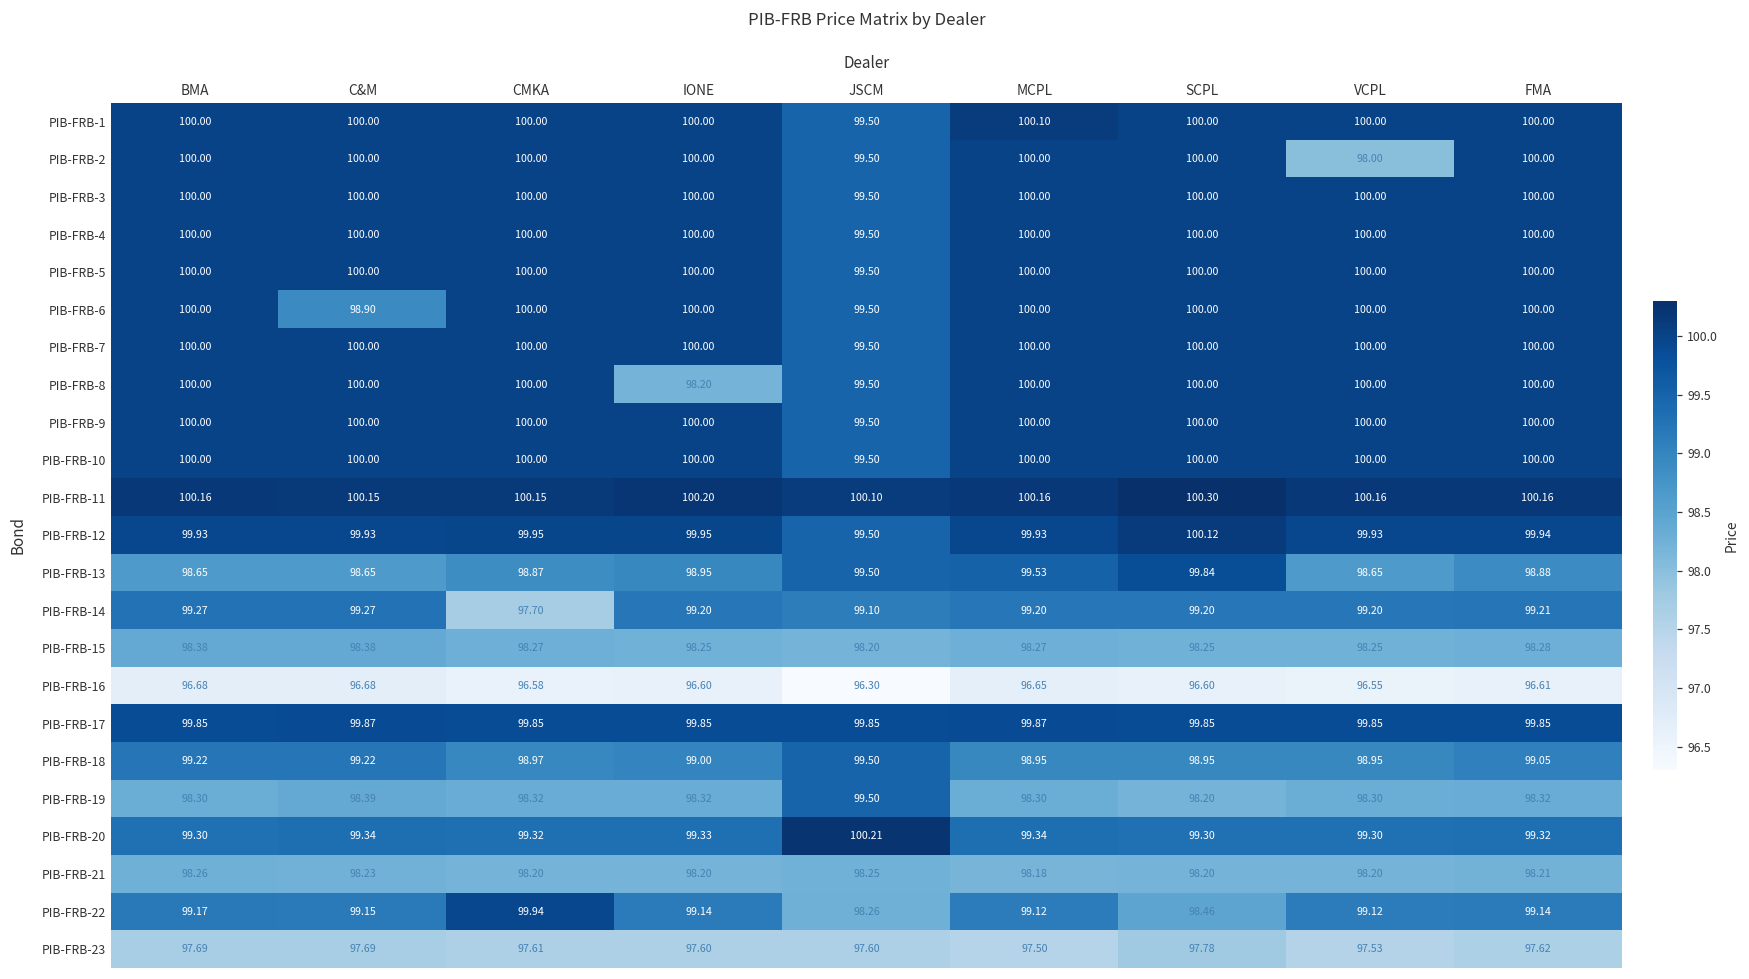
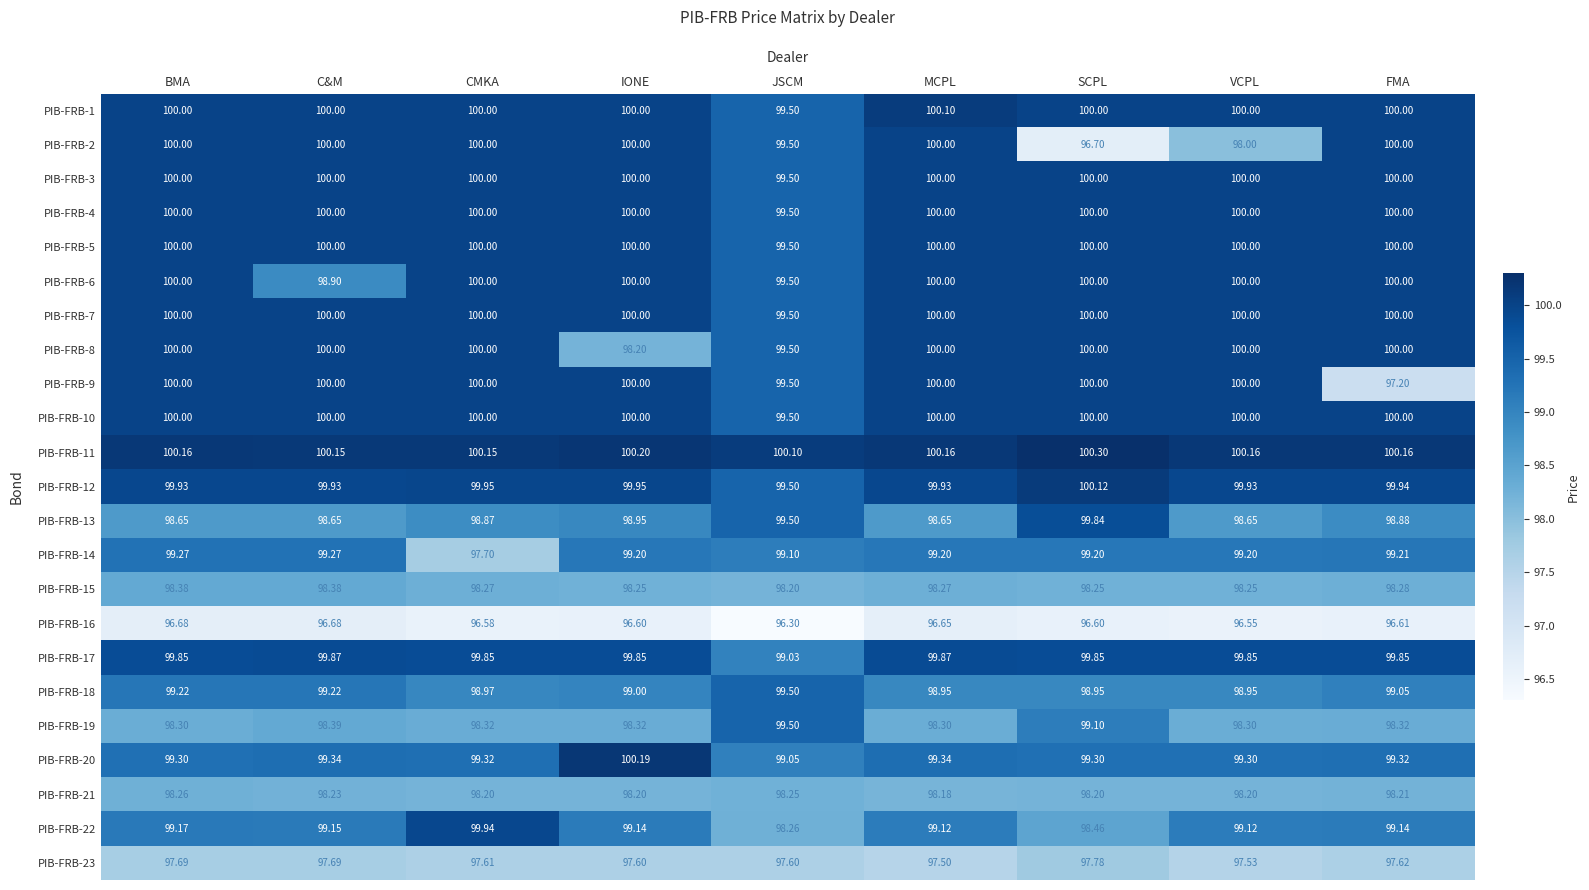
  {
    "PIB-FRB-1": {
      "BMA": 100.00,
      "C&M": 100.00,
      "CMKA": 100.00,
      "IONE": 100.00,
      "JSCM": 99.50,
      "MCPL": 100.10,
      "SCPL": 100.00,
      "VCPL": 100.00,
      "FMA": 100.00
    },
    "PIB-FRB-2": {
      "BMA": 100.00,
      "C&M": 100.00,
      "CMKA": 100.00,
      "IONE": 100.00,
      "JSCM": 99.50,
      "MCPL": 100.00,
-     "SCPL": 100.00,
+     "SCPL": 96.70,
      "VCPL": 98.00,
      "FMA": 100.00
    },
    "PIB-FRB-3": {
      "BMA": 100.00,
      "C&M": 100.00,
      "CMKA": 100.00,
      "IONE": 100.00,
      "JSCM": 99.50,
      "MCPL": 100.00,
      "SCPL": 100.00,
      "VCPL": 100.00,
      "FMA": 100.00
    },
    "PIB-FRB-4": {
      "BMA": 100.00,
      "C&M": 100.00,
      "CMKA": 100.00,
      "IONE": 100.00,
      "JSCM": 99.50,
      "MCPL": 100.00,
      "SCPL": 100.00,
      "VCPL": 100.00,
      "FMA": 100.00
    },
    "PIB-FRB-5": {
      "BMA": 100.00,
      "C&M": 100.00,
      "CMKA": 100.00,
      "IONE": 100.00,
      "JSCM": 99.50,
      "MCPL": 100.00,
      "SCPL": 100.00,
      "VCPL": 100.00,
      "FMA": 100.00
    },
    "PIB-FRB-6": {
      "BMA": 100.00,
      "C&M": 98.90,
      "CMKA": 100.00,
      "IONE": 100.00,
      "JSCM": 99.50,
      "MCPL": 100.00,
      "SCPL": 100.00,
      "VCPL": 100.00,
      "FMA": 100.00
    },
    "PIB-FRB-7": {
      "BMA": 100.00,
      "C&M": 100.00,
      "CMKA": 100.00,
      "IONE": 100.00,
      "JSCM": 99.50,
      "MCPL": 100.00,
      "SCPL": 100.00,
      "VCPL": 100.00,
      "FMA": 100.00
    },
    "PIB-FRB-8": {
      "BMA": 100.00,
      "C&M": 100.00,
      "CMKA": 100.00,
      "IONE": 98.20,
      "JSCM": 99.50,
      "MCPL": 100.00,
      "SCPL": 100.00,
      "VCPL": 100.00,
      "FMA": 100.00
    },
    "PIB-FRB-9": {
      "BMA": 100.00,
      "C&M": 100.00,
      "CMKA": 100.00,
      "IONE": 100.00,
      "JSCM": 99.50,
      "MCPL": 100.00,
      "SCPL": 100.00,
      "VCPL": 100.00,
-     "FMA": 100.00
+     "FMA": 97.20
    },
    "PIB-FRB-10": {
      "BMA": 100.00,
      "C&M": 100.00,
      "CMKA": 100.00,
      "IONE": 100.00,
      "JSCM": 99.50,
      "MCPL": 100.00,
      "SCPL": 100.00,
      "VCPL": 100.00,
      "FMA": 100.00
    },
    "PIB-FRB-11": {
      "BMA": 100.16,
      "C&M": 100.15,
      "CMKA": 100.15,
      "IONE": 100.20,
      "JSCM": 100.10,
      "MCPL": 100.16,
      "SCPL": 100.30,
      "VCPL": 100.16,
      "FMA": 100.16
    },
    "PIB-FRB-12": {
      "BMA": 99.93,
      "C&M": 99.93,
      "CMKA": 99.95,
      "IONE": 99.95,
      "JSCM": 99.50,
      "MCPL": 99.93,
      "SCPL": 100.12,
      "VCPL": 99.93,
      "FMA": 99.94
    },
    "PIB-FRB-13": {
      "BMA": 98.65,
      "C&M": 98.65,
      "CMKA": 98.87,
      "IONE": 98.95,
      "JSCM": 99.50,
-     "MCPL": 99.53,
+     "MCPL": 98.65,
      "SCPL": 99.84,
      "VCPL": 98.65,
      "FMA": 98.88
    },
    "PIB-FRB-14": {
      "BMA": 99.27,
      "C&M": 99.27,
      "CMKA": 97.70,
      "IONE": 99.20,
      "JSCM": 99.10,
      "MCPL": 99.20,
      "SCPL": 99.20,
      "VCPL": 99.20,
      "FMA": 99.21
    },
    "PIB-FRB-15": {
      "JSCM": 98.20
    },
    "PIB-FRB-16": {
      "BMA": 96.68,
      "C&M": 96.68,
      "CMKA": 96.58,
      "IONE": 96.60,
      "JSCM": 96.30,
      "MCPL": 96.65,
      "SCPL": 96.60,
      "VCPL": 96.55,
      "FMA": 96.61
    },
    "PIB-FRB-17": {
      "BMA": 99.85,
      "C&M": 99.87,
      "CMKA": 99.85,
      "IONE": 99.85,
-     "JSCM": 99.85,
+     "JSCM": 99.03,
      "MCPL": 99.87,
      "SCPL": 99.85,
      "VCPL": 99.85,
      "FMA": 99.85
    },
    "PIB-FRB-18": {
      "BMA": 99.22,
      "C&M": 99.22,
      "CMKA": 98.97,
      "IONE": 99.00,
      "JSCM": 99.50,
      "MCPL": 98.95,
      "SCPL": 98.95,
      "VCPL": 98.95,
      "FMA": 99.05
    },
    "PIB-FRB-19": {
      "JSCM": 99.50,
-     "SCPL": 98.20
+     "SCPL": 99.10
    },
    "PIB-FRB-20": {
      "BMA": 99.30,
      "C&M": 99.34,
      "CMKA": 99.32,
-     "IONE": 99.33,
-     "JSCM": 100.21,
+     "IONE": 100.19,
+     "JSCM": 99.05,
      "MCPL": 99.34,
      "SCPL": 99.30,
      "VCPL": 99.30,
      "FMA": 99.32
    },
    "PIB-FRB-21": {
      "CMKA": 98.20,
      "IONE": 98.20,
      "MCPL": 98.18,
      "SCPL": 98.20,
      "VCPL": 98.20,
      "FMA": 98.21
    },
    "PIB-FRB-22": {
      "BMA": 99.17,
      "C&M": 99.15,
      "CMKA": 99.94,
      "IONE": 99.14,
      "MCPL": 99.12,
      "VCPL": 99.12,
      "FMA": 99.14
    },
    "PIB-FRB-23": {
      "BMA": 97.69,
      "C&M": 97.69,
      "CMKA": 97.61,
      "IONE": 97.60,
      "JSCM": 97.60,
      "MCPL": 97.50,
      "SCPL": 97.78,
      "VCPL": 97.53,
      "FMA": 97.62
    }
  }
